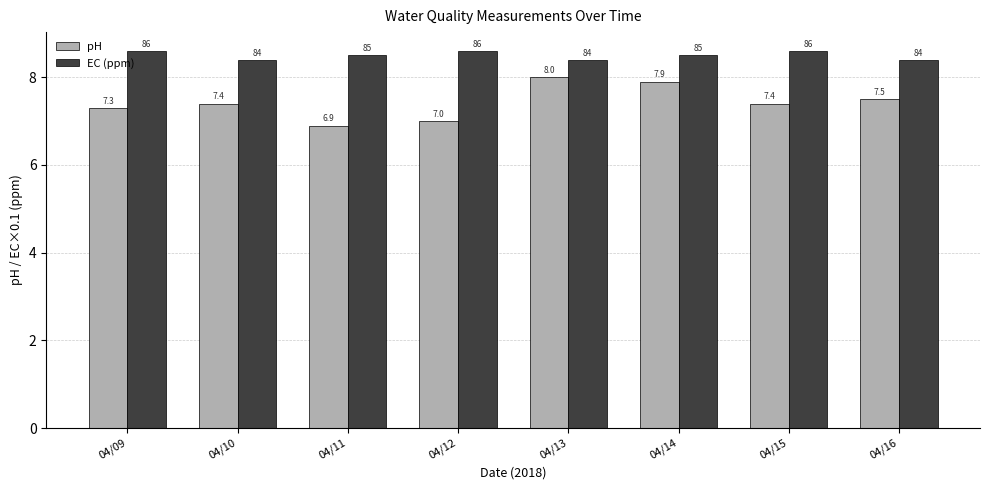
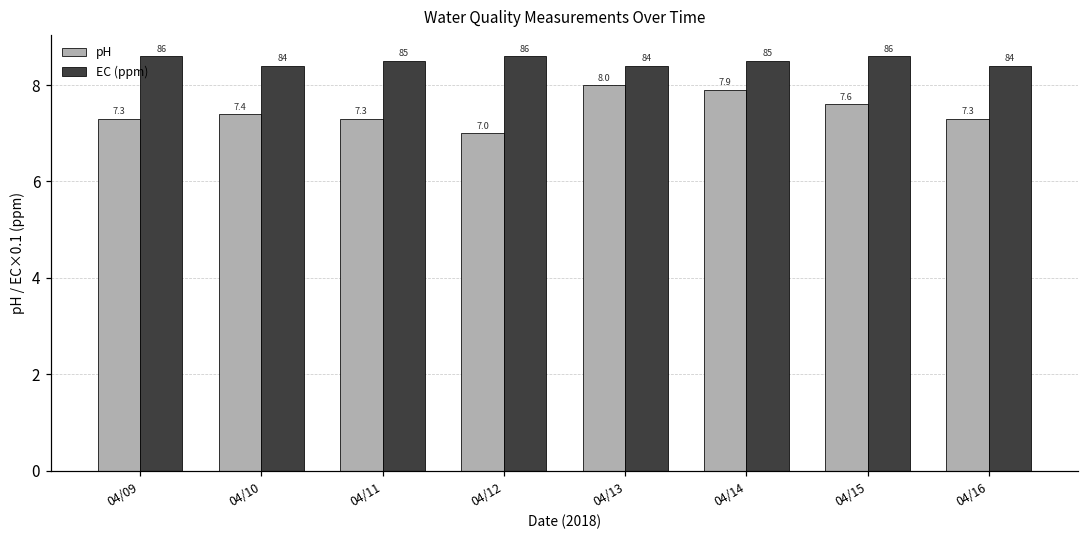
  {
    "pH": {
      "04/09": 7.3,
      "04/10": 7.4,
-     "04/11": 6.9,
+     "04/11": 7.3,
      "04/12": 7.0,
      "04/13": 8.0,
      "04/14": 7.9,
-     "04/15": 7.4,
-     "04/16": 7.5
+     "04/15": 7.6,
+     "04/16": 7.3
    }
  }
